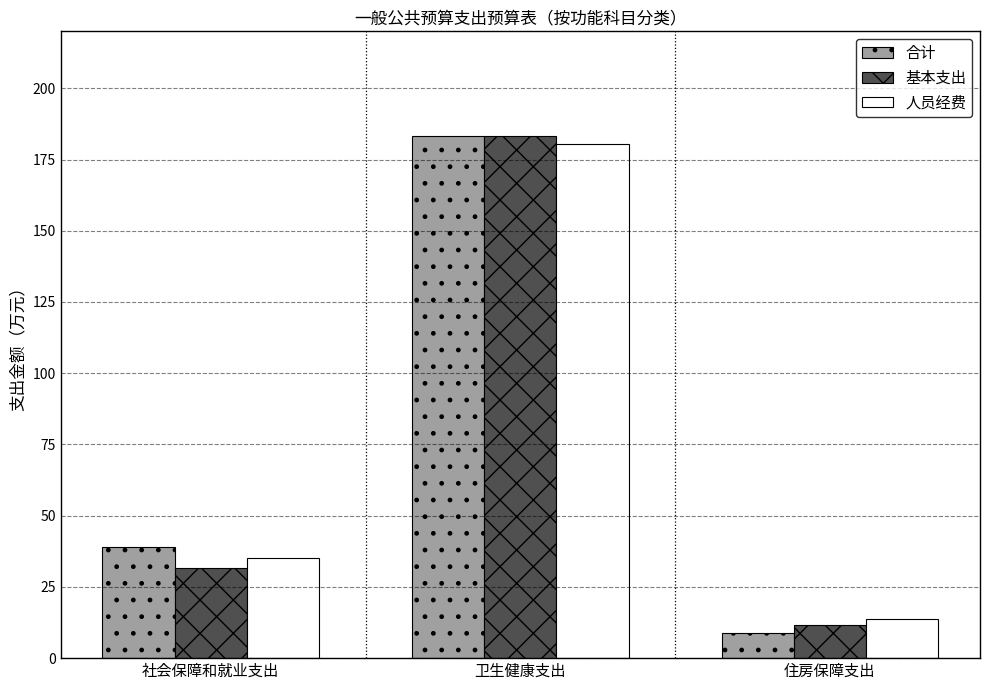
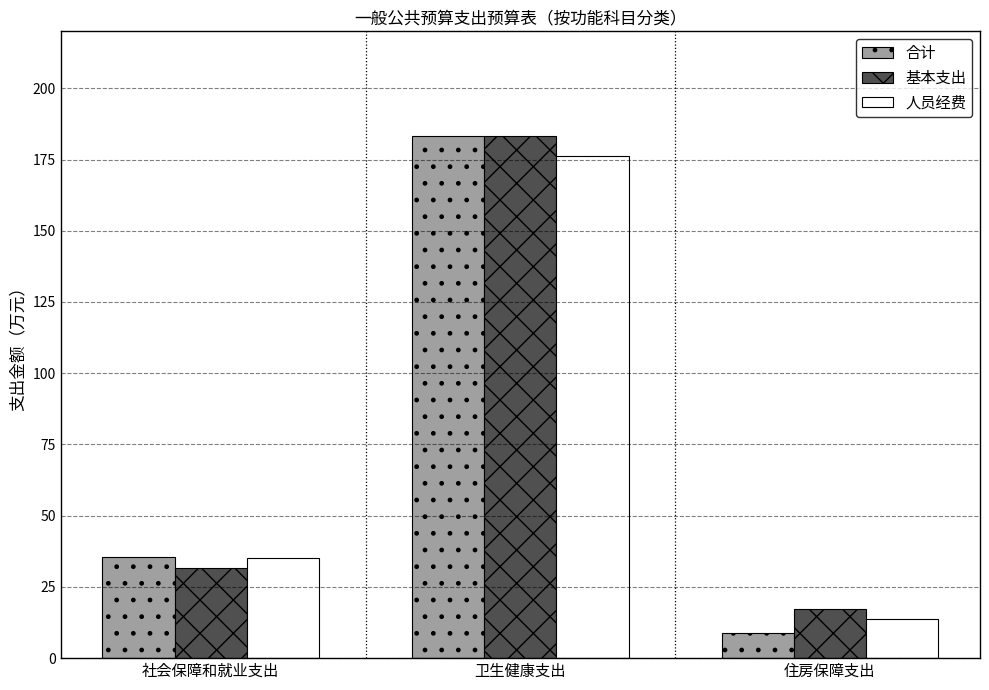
  {
    "合计": {
-     "社会保障和就业支出": 39,
+     "社会保障和就业支出": 35,
      "卫生健康支出": 183,
      "住房保障支出": 9
    },
    "基本支出": {
      "社会保障和就业支出": 31,
      "卫生健康支出": 183,
-     "住房保障支出": 12
+     "住房保障支出": 17
    },
    "人员经费": {
      "社会保障和就业支出": 35,
-     "卫生健康支出": 180,
+     "卫生健康支出": 176,
      "住房保障支出": 14
    }
  }
